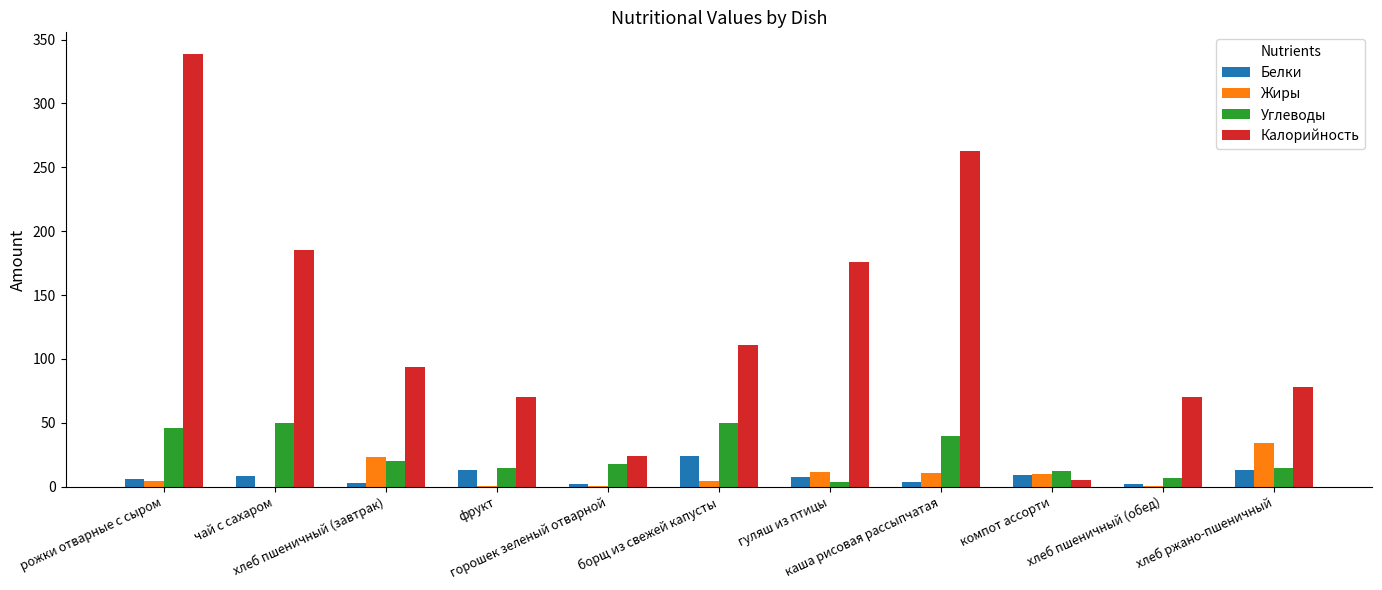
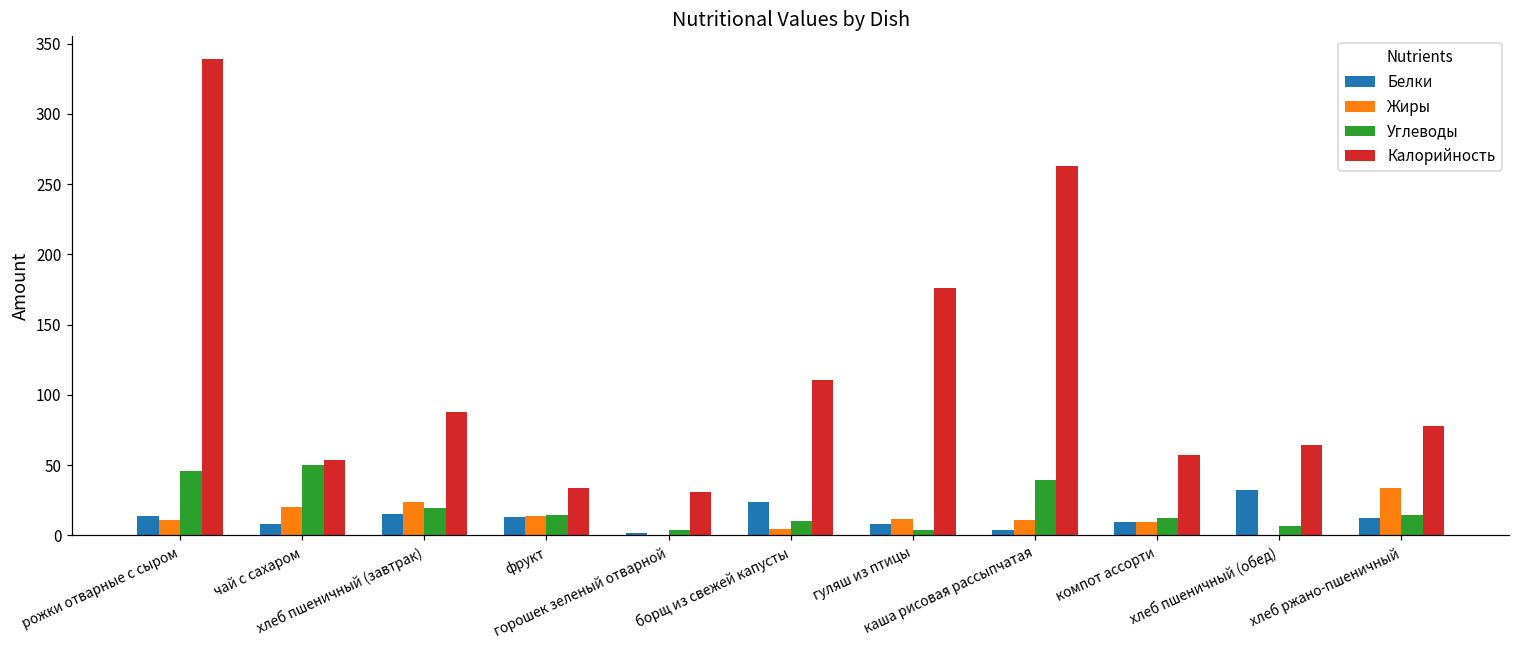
  {
    "Белки": {
-     "рожки отварные с сыром": 6,
+     "рожки отварные с сыром": 14,
      "чай с сахаром": 8,
-     "хлеб пшеничный (завтрак)": 3,
+     "хлеб пшеничный (завтрак)": 15,
      "фрукт": 13,
      "борщ из свежей капусты": 24,
      "гуляш из птицы": 8,
      "каша рисовая рассыпчатая": 4,
      "компот ассорти": 9,
-     "хлеб пшеничный (обед)": 2,
+     "хлеб пшеничный (обед)": 32,
      "хлеб ржано-пшеничный": 13
    },
    "Жиры": {
-     "рожки отварные с сыром": 5,
-     "чай с сахаром": 0,
+     "рожки отварные с сыром": 11,
+     "чай с сахаром": 20,
      "хлеб пшеничный (завтрак)": 24,
-     "фрукт": 1,
+     "фрукт": 14,
      "борщ из свежей капусты": 5,
      "гуляш из птицы": 11,
      "каша рисовая рассыпчатая": 11,
      "компот ассорти": 10,
      "хлеб ржано-пшеничный": 34
    },
    "Углеводы": {
      "рожки отварные с сыром": 46,
      "чай с сахаром": 50,
      "хлеб пшеничный (завтрак)": 20,
      "фрукт": 15,
-     "горошек зеленый отварной": 18,
-     "борщ из свежей капусты": 50,
+     "горошек зеленый отварной": 4,
+     "борщ из свежей капусты": 10,
      "гуляш из птицы": 3,
      "каша рисовая рассыпчатая": 39,
      "компот ассорти": 13,
      "хлеб пшеничный (обед)": 6,
      "хлеб ржано-пшеничный": 14
    },
    "Калорийность": {
      "рожки отварные с сыром": 339,
-     "чай с сахаром": 186,
-     "хлеб пшеничный (завтрак)": 94,
-     "фрукт": 71,
-     "горошек зеленый отварной": 24,
+     "чай с сахаром": 54,
+     "хлеб пшеничный (завтрак)": 87,
+     "фрукт": 34,
+     "горошек зеленый отварной": 31,
      "борщ из свежей капусты": 111,
      "гуляш из птицы": 176,
      "каша рисовая рассыпчатая": 263,
-     "компот ассорти": 5,
-     "хлеб пшеничный (обед)": 71,
+     "компот ассорти": 57,
+     "хлеб пшеничный (обед)": 64,
      "хлеб ржано-пшеничный": 78
    }
  }
